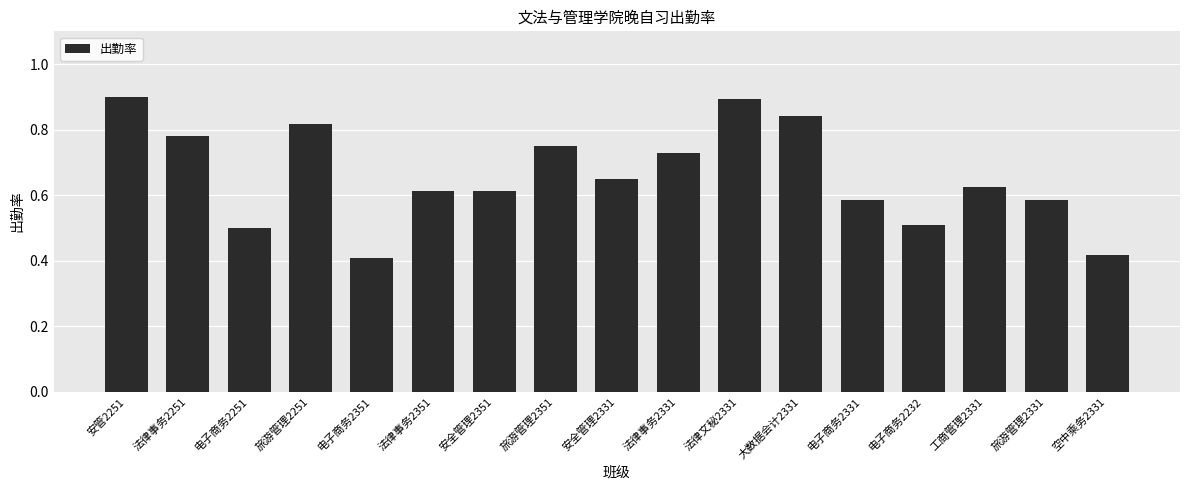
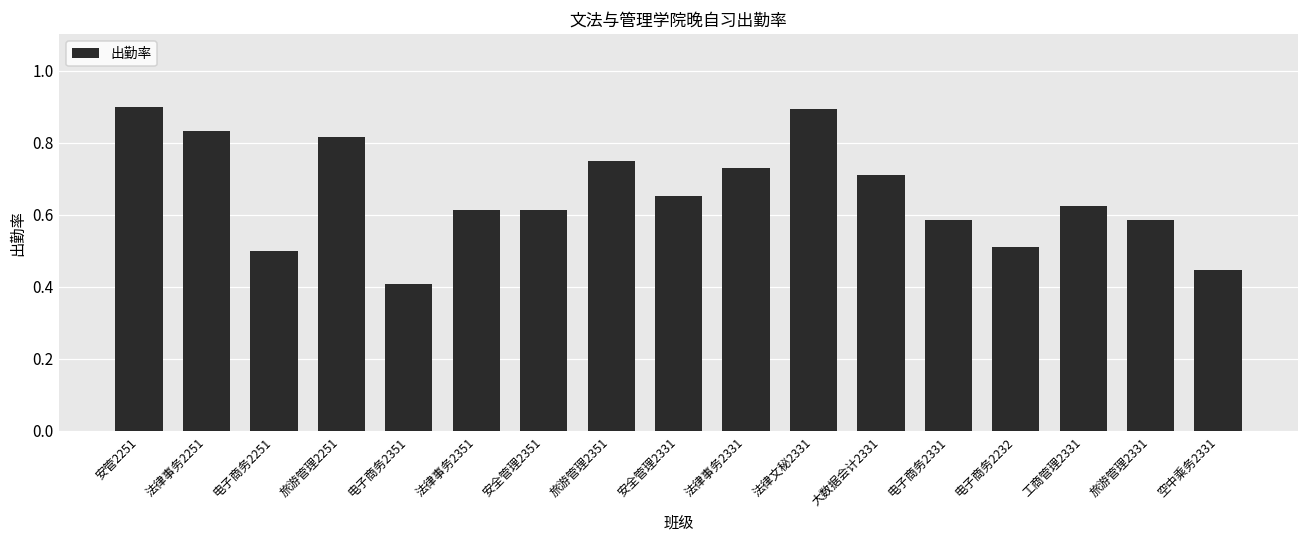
  {
    "安管2251": 0.90,
-   "法律事务2251": 0.78,
+   "法律事务2251": 0.83,
    "电子商务2251": 0.50,
    "旅游管理2251": 0.82,
    "电子商务2351": 0.41,
    "法律事务2351": 0.61,
    "安全管理2351": 0.61,
    "旅游管理2351": 0.75,
    "安全管理2331": 0.65,
    "法律事务2331": 0.73,
    "法律文秘2331": 0.89,
-   "大数据会计2331": 0.84,
+   "大数据会计2331": 0.71,
    "电子商务2331": 0.59,
    "电子商务2232": 0.51,
    "工商管理2331": 0.63,
    "旅游管理2331": 0.58,
-   "空中乘务2331": 0.42
+   "空中乘务2331": 0.45
  }
